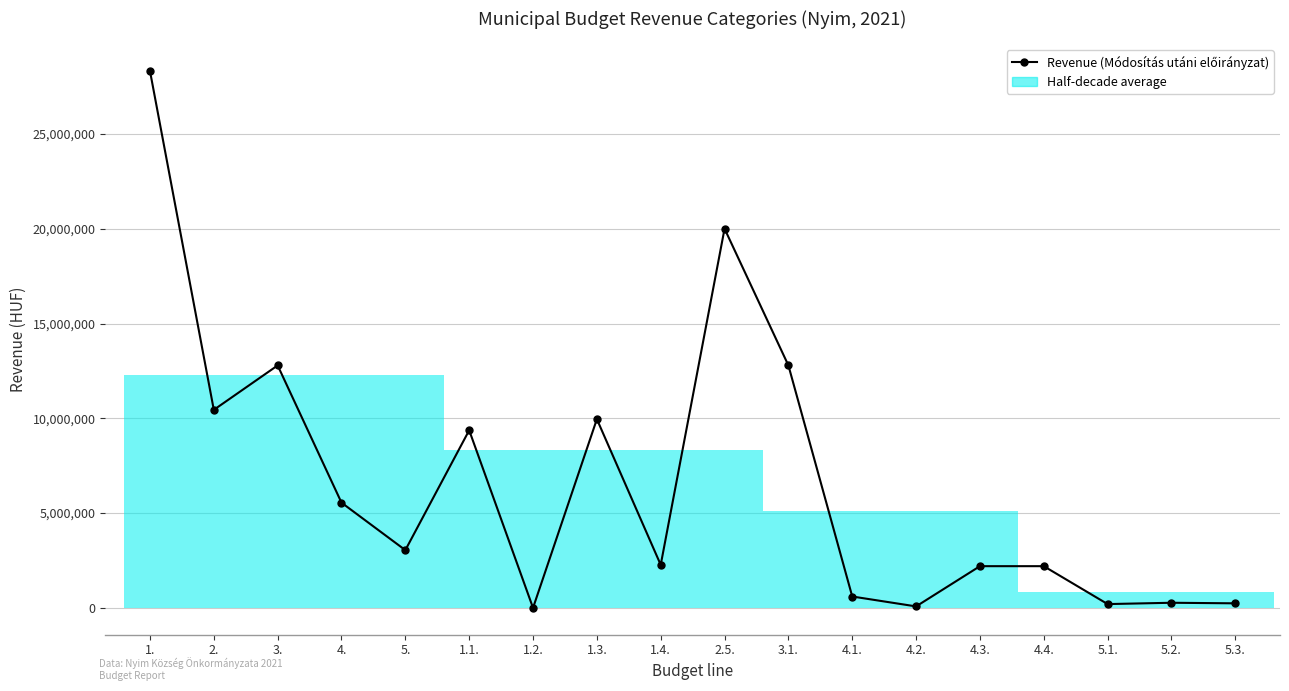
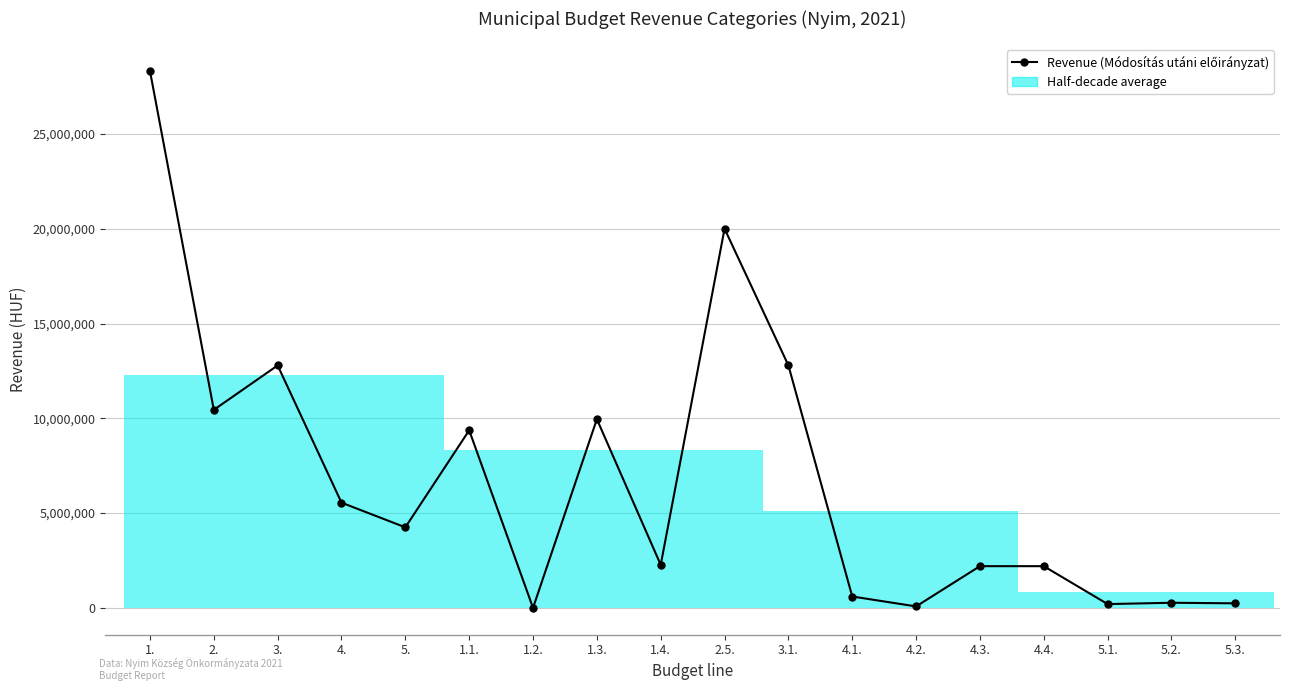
  {
    "Revenue (Módosítás utáni előirányzat)": {
      "1.": "28,300,000",
      "2.": "10,400,000",
      "3.": "12,800,000",
      "4.": "5,600,000",
-     "5.": "3,000,000",
+     "5.": "4,200,000",
      "1.1.": "9,400,000",
      "1.2.": "0",
      "1.3.": "10,000,000",
      "1.4.": "2,300,000",
      "2.5.": "20,000,000",
      "3.1.": "12,800,000",
      "4.1.": "600,000",
      "4.2.": "100,000",
      "4.3.": "2,200,000",
      "4.4.": "2,200,000",
      "5.1.": "200,000",
      "5.2.": "300,000",
      "5.3.": "200,000"
    }
  }
